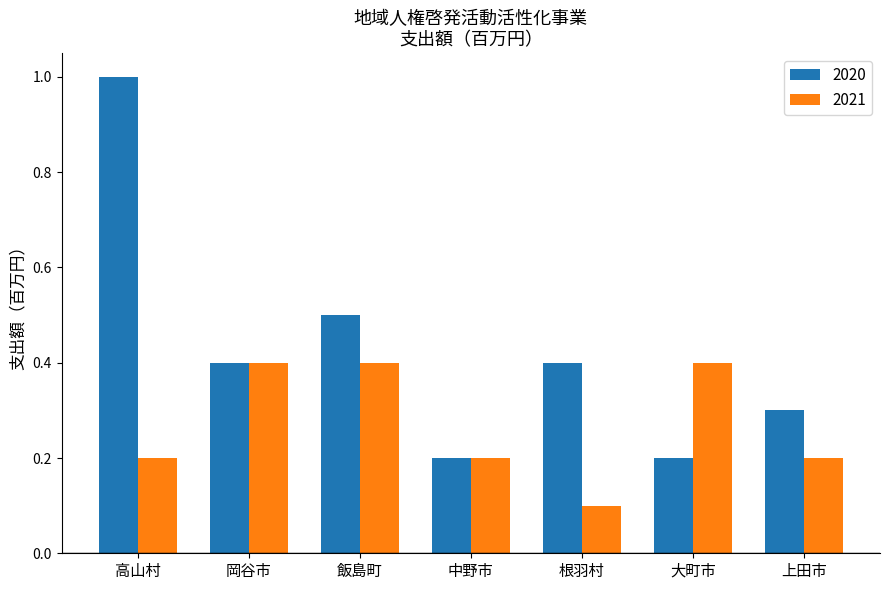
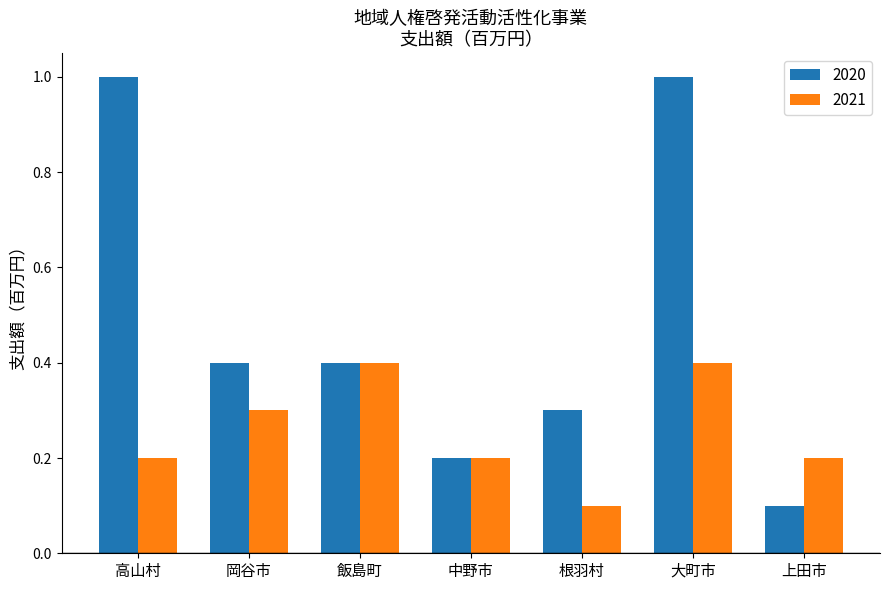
  {
    "2020": {
      "高山村": 1.0,
      "岡谷市": 0.4,
-     "飯島町": 0.5,
+     "飯島町": 0.4,
      "中野市": 0.2,
-     "根羽村": 0.4,
-     "大町市": 0.2,
-     "上田市": 0.3
+     "根羽村": 0.3,
+     "大町市": 1.0,
+     "上田市": 0.1
    },
    "2021": {
      "高山村": 0.2,
-     "岡谷市": 0.4,
+     "岡谷市": 0.3,
      "飯島町": 0.4,
      "中野市": 0.2,
      "根羽村": 0.1,
      "大町市": 0.4,
      "上田市": 0.2
    }
  }
